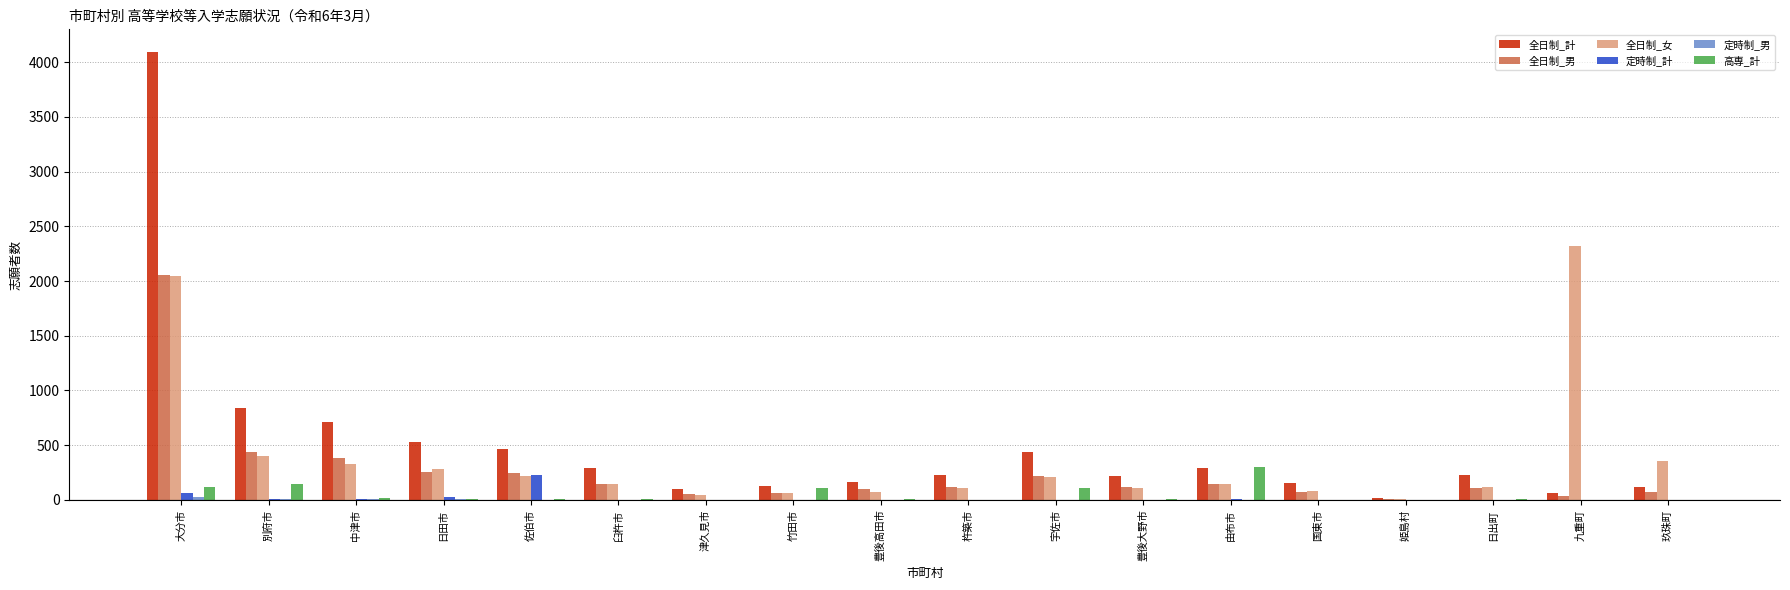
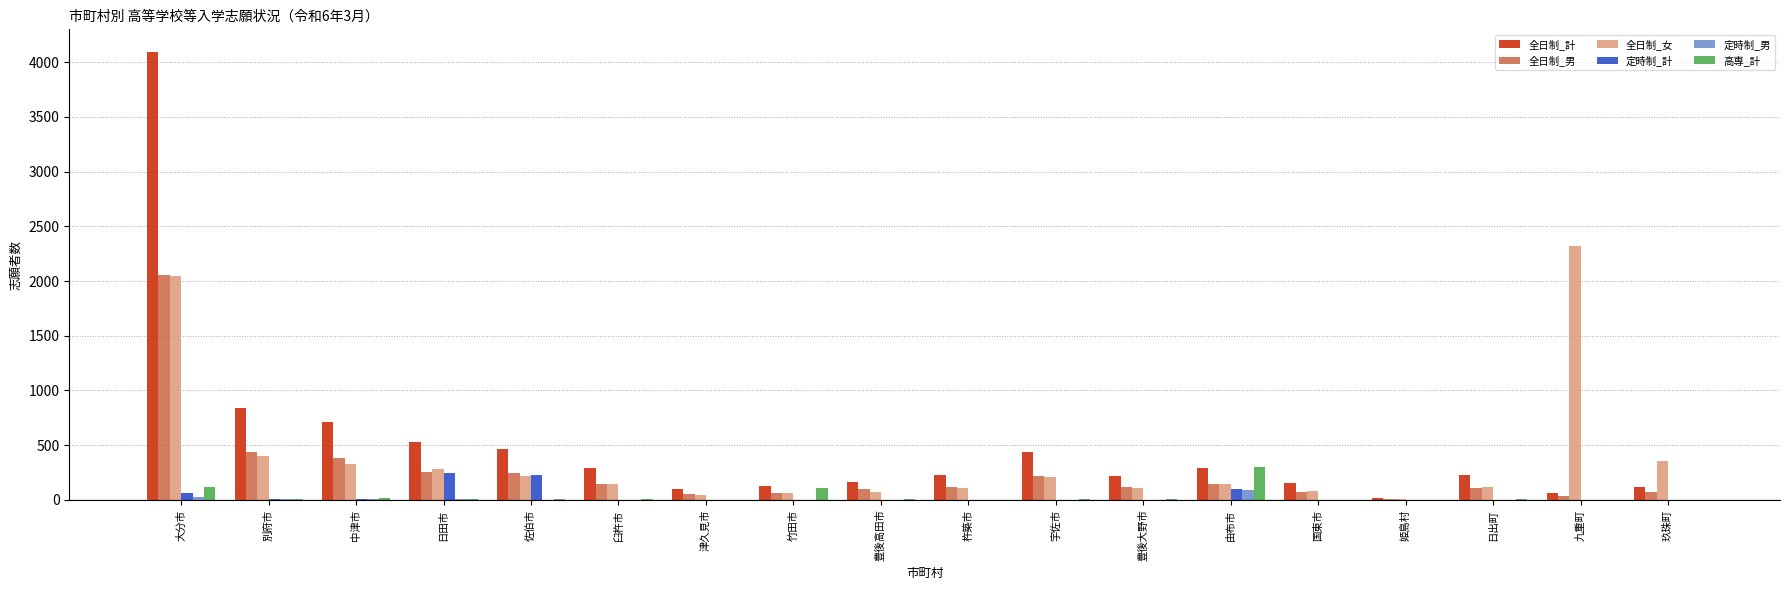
  {
    "全日制_計": {
      "大分市": 4100,
      "別府市": 840,
      "中津市": 710,
      "日田市": 530,
      "佐伯市": 460,
      "臼杵市": 290,
      "津久見市": 100,
      "竹田市": 120,
      "豊後高田市": 170,
      "杵築市": 230,
      "宇佐市": 430,
      "豊後大野市": 220,
      "由布市": 290,
      "国東市": 160,
      "日出町": 220,
      "九重町": 70,
      "玖珠町": 120
    },
    "全日制_男": {
      "大分市": 2050,
      "別府市": 440,
      "中津市": 380,
      "日田市": 250,
      "佐伯市": 240,
      "臼杵市": 140,
      "津久見市": 50,
      "竹田市": 60,
      "豊後高田市": 100,
      "杵築市": 120,
      "宇佐市": 220,
      "豊後大野市": 110,
      "由布市": 150,
      "国東市": 70,
      "日出町": 110,
      "九重町": 30,
      "玖珠町": 70
    },
    "全日制_女": {
      "大分市": 2040,
      "別府市": 400,
      "中津市": 330,
      "日田市": 280,
      "佐伯市": 220,
      "臼杵市": 150,
      "津久見市": 50,
      "竹田市": 60,
      "豊後高田市": 70,
      "杵築市": 110,
      "宇佐市": 210,
      "豊後大野市": 110,
      "由布市": 150,
      "国東市": 90,
      "日出町": 120,
      "九重町": 2320,
      "玖珠町": 360
    },
    "定時制_計": {
      "大分市": 70,
-     "日田市": 30,
+     "日田市": 240,
      "佐伯市": 230,
      "津久見市": 0,
      "竹田市": 0,
      "豊後高田市": 0,
      "宇佐市": 0,
      "豊後大野市": 0,
-     "由布市": 10,
+     "由布市": 100,
      "国東市": 0,
      "姫島村": 0,
      "九重町": 0
    },
    "定時制_男": {
      "大分市": 30,
      "佐伯市": 0,
      "津久見市": 0,
      "竹田市": 0,
      "豊後高田市": 0,
      "宇佐市": 0,
      "豊後大野市": 0,
-     "由布市": 0,
+     "由布市": 90,
      "国東市": 0,
      "姫島村": 0,
      "九重町": 0,
      "玖珠町": 0
    },
    "高専_計": {
      "大分市": 110,
-     "別府市": 150,
+     "別府市": 10,
      "津久見市": 0,
      "竹田市": 110,
-     "宇佐市": 110,
+     "宇佐市": 10,
      "由布市": 300,
      "姫島村": 0,
      "九重町": 0,
      "玖珠町": 0
    }
  }
